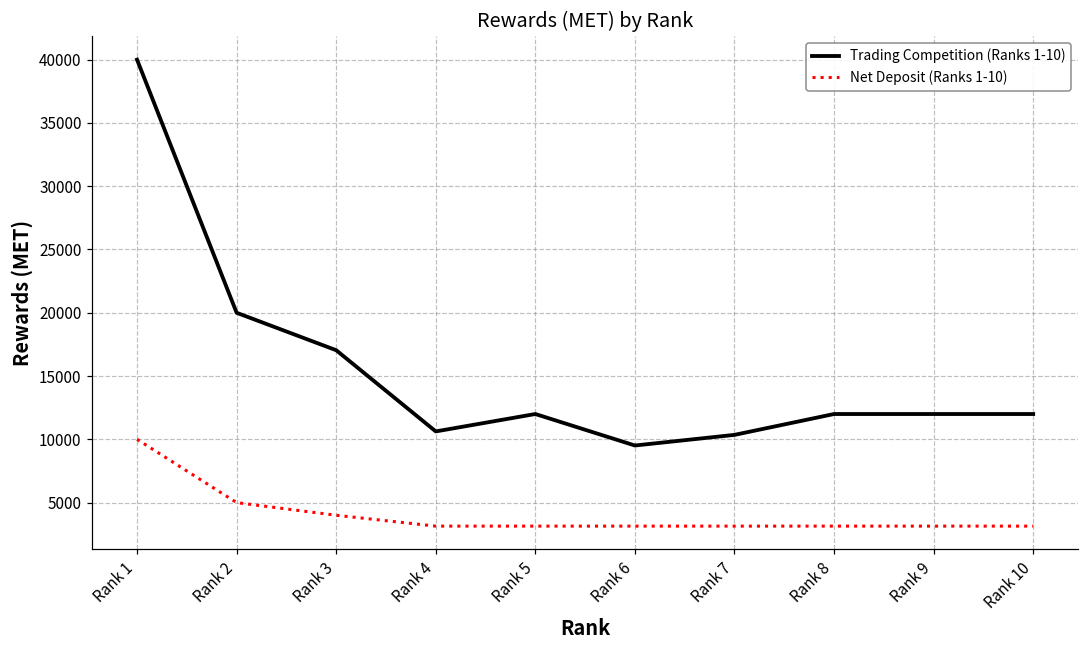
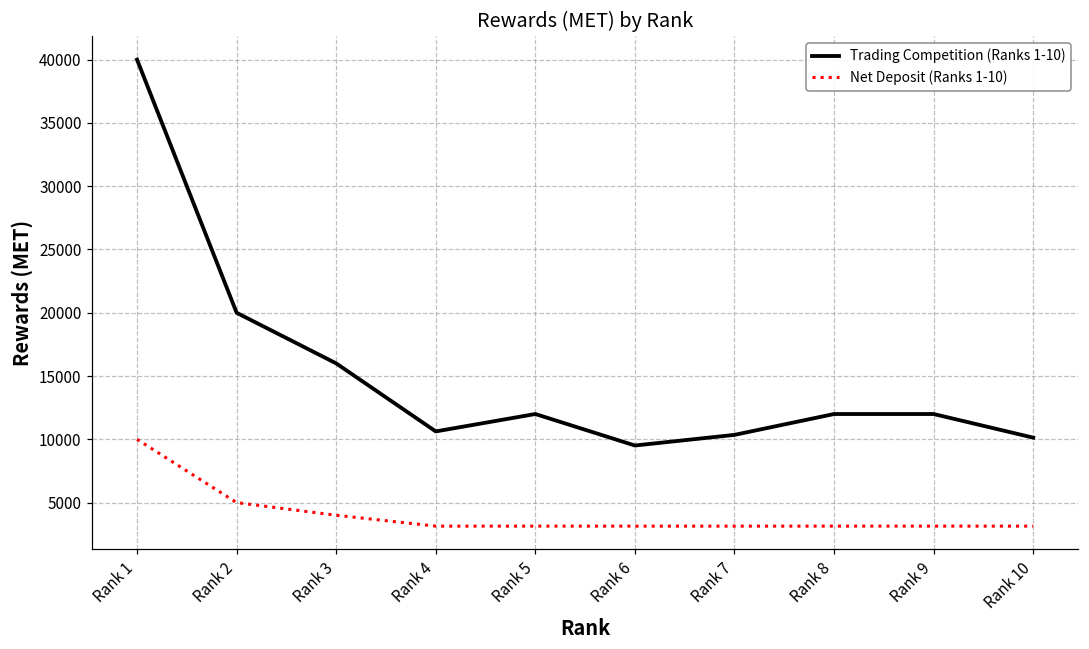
  {
    "Trading Competition (Ranks 1-10)": {
      "Rank 1": 40000,
      "Rank 2": 20000,
-     "Rank 3": 17000,
+     "Rank 3": 16000,
      "Rank 4": 10600,
      "Rank 5": 12000,
      "Rank 6": 9500,
      "Rank 7": 10400,
      "Rank 8": 12000,
      "Rank 9": 12000,
-     "Rank 10": 12000
+     "Rank 10": 10100
    },
    "Net Deposit (Ranks 1-10)": {
      "Rank 1": 10000,
      "Rank 2": 5000,
      "Rank 3": 4000,
      "Rank 4": 3100,
      "Rank 5": 3100,
      "Rank 6": 3100,
      "Rank 7": 3100,
      "Rank 8": 3100,
      "Rank 9": 3100,
      "Rank 10": 3100
    }
  }
